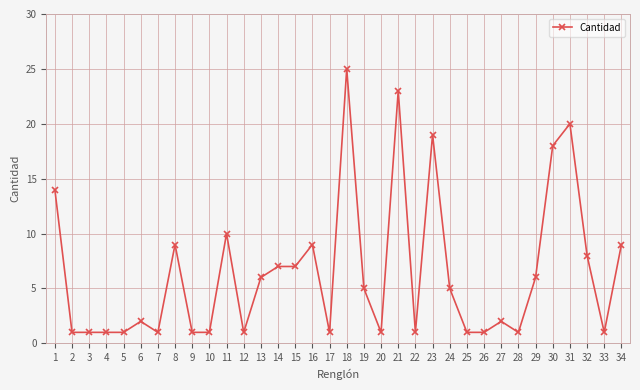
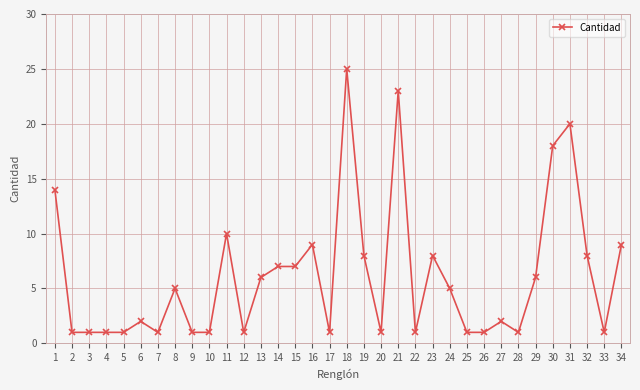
  {
    "1": 14,
    "2": 1,
    "3": 1,
    "4": 1,
    "5": 1,
    "6": 2,
    "7": 1,
-   "8": 9,
+   "8": 5,
    "9": 1,
    "10": 1,
    "11": 10,
    "12": 1,
    "13": 6,
    "14": 7,
    "15": 7,
    "16": 9,
    "17": 1,
    "18": 25,
-   "19": 5,
+   "19": 8,
    "20": 1,
    "21": 23,
    "22": 1,
-   "23": 19,
+   "23": 8,
    "24": 5,
    "25": 1,
    "26": 1,
    "27": 2,
    "28": 1,
    "29": 6,
    "30": 18,
    "31": 20,
    "32": 8,
    "33": 1,
    "34": 9
  }
